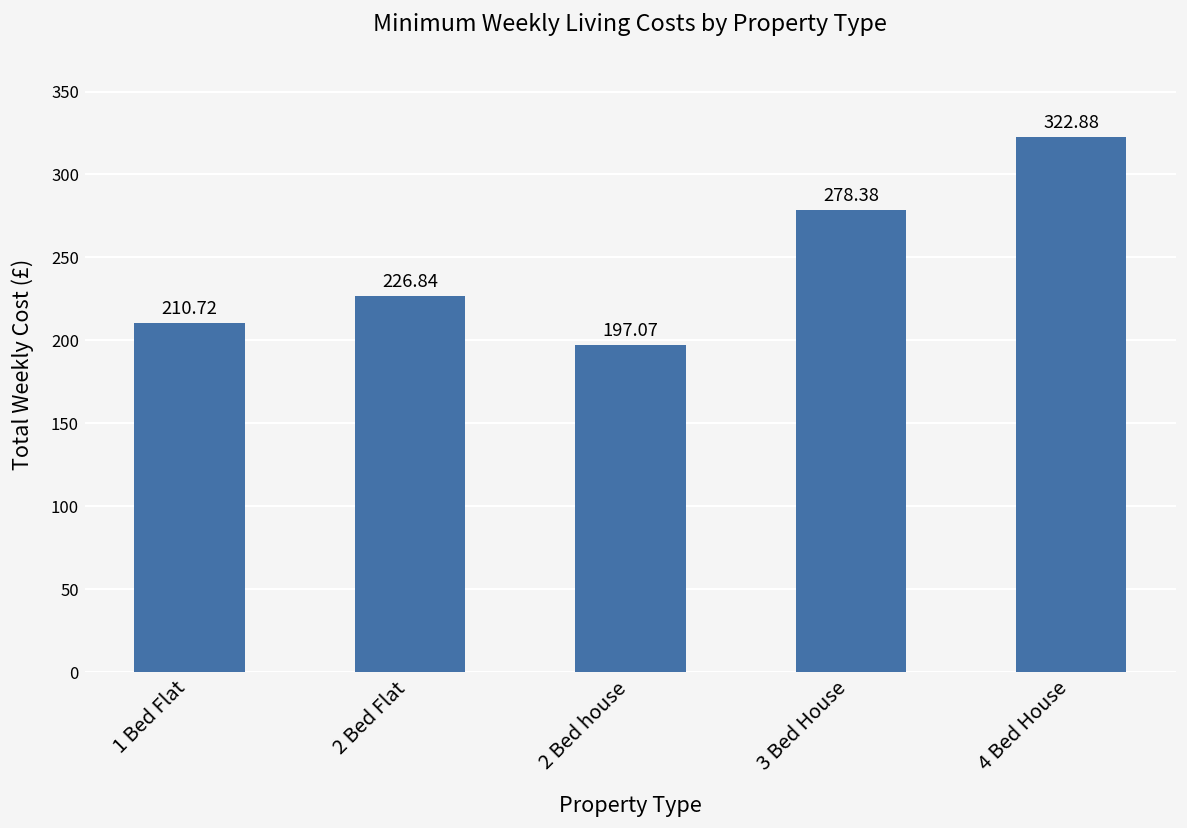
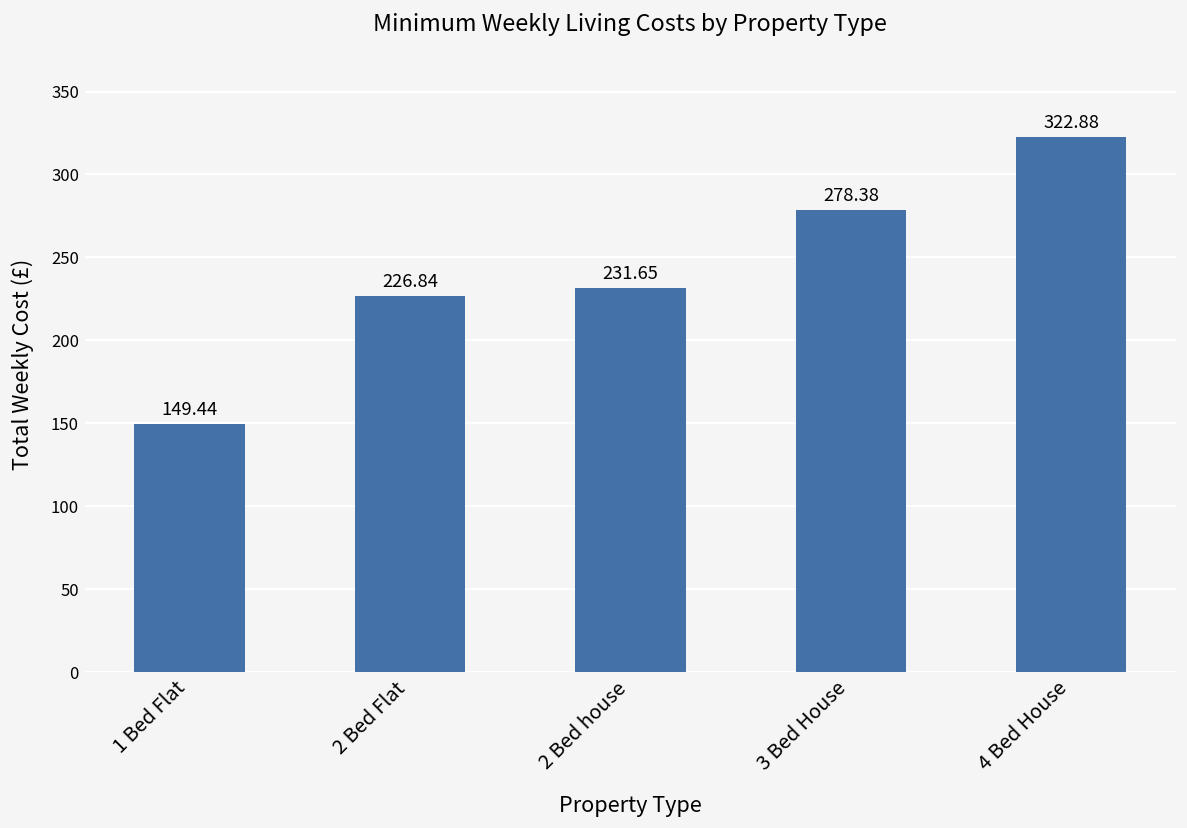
  {
-   "1 Bed Flat": 210.72,
+   "1 Bed Flat": 149.44,
    "2 Bed Flat": 226.84,
-   "2 Bed house": 197.07,
+   "2 Bed house": 231.65,
    "3 Bed House": 278.38,
    "4 Bed House": 322.88
  }
